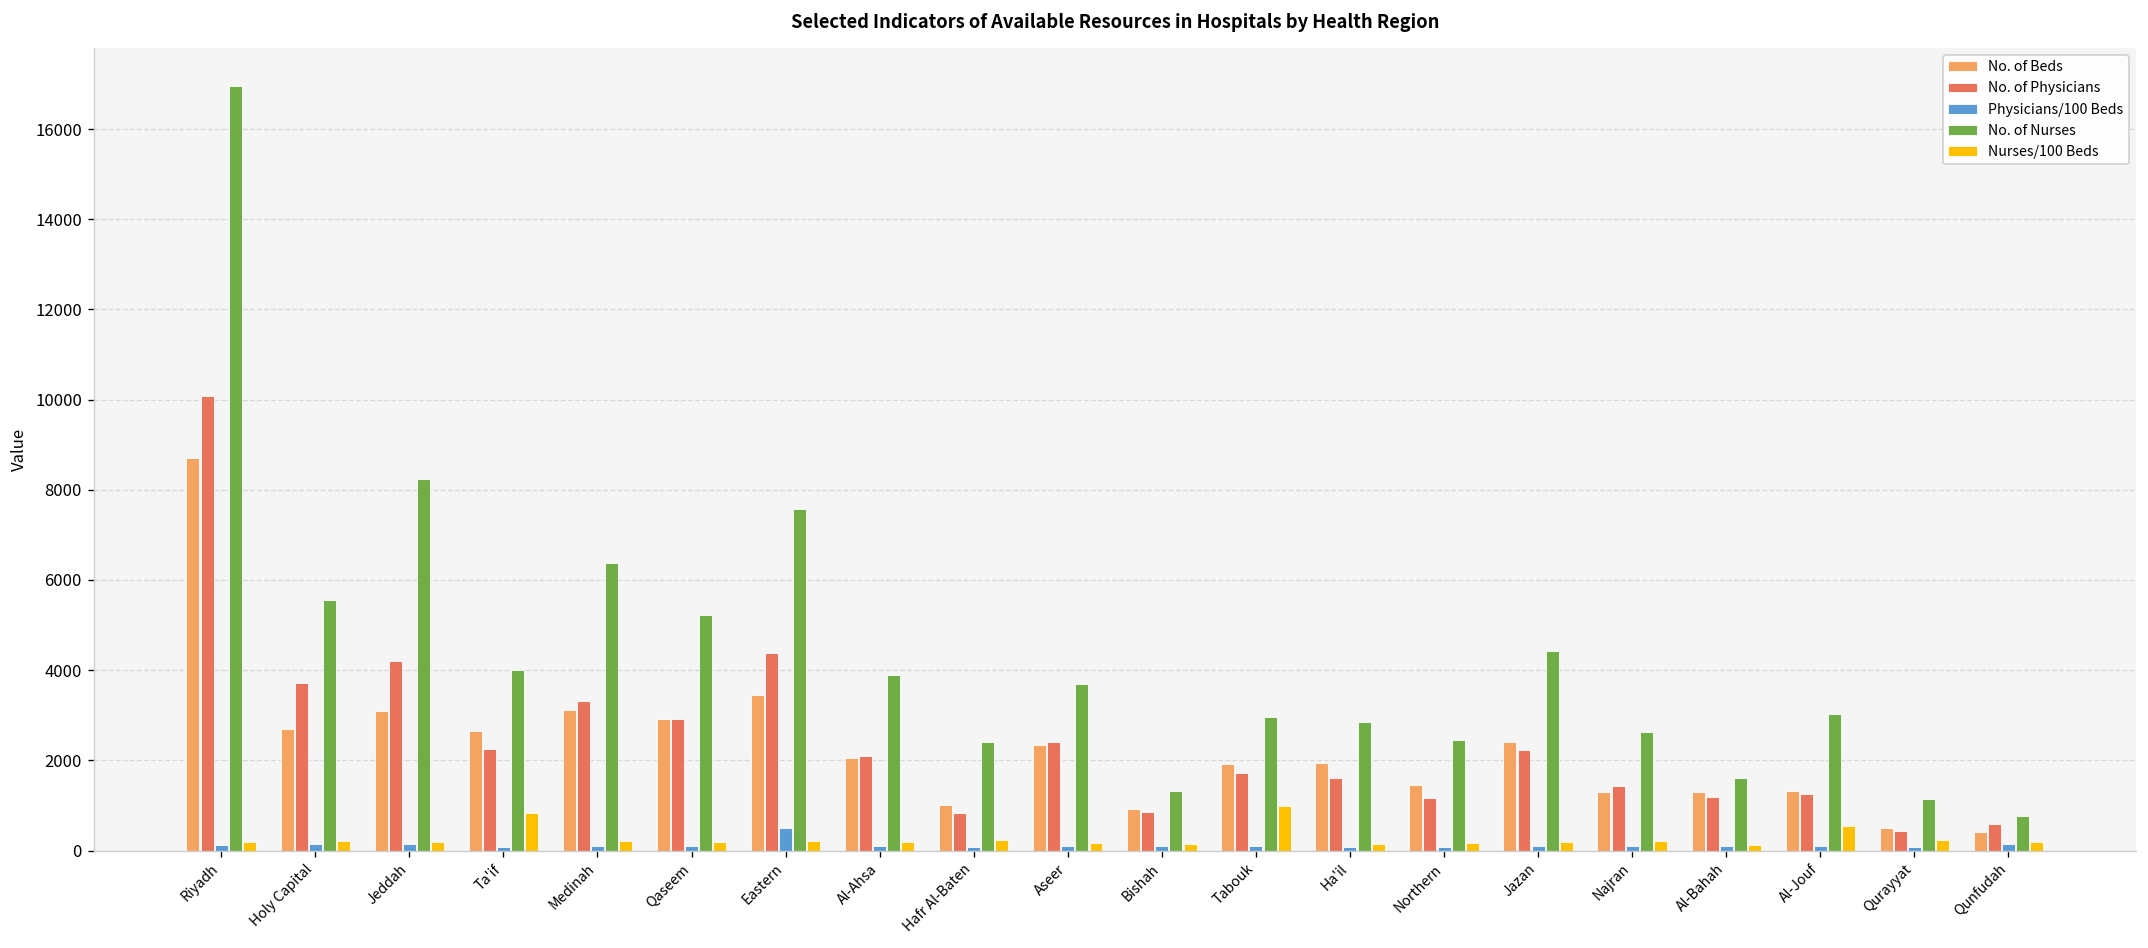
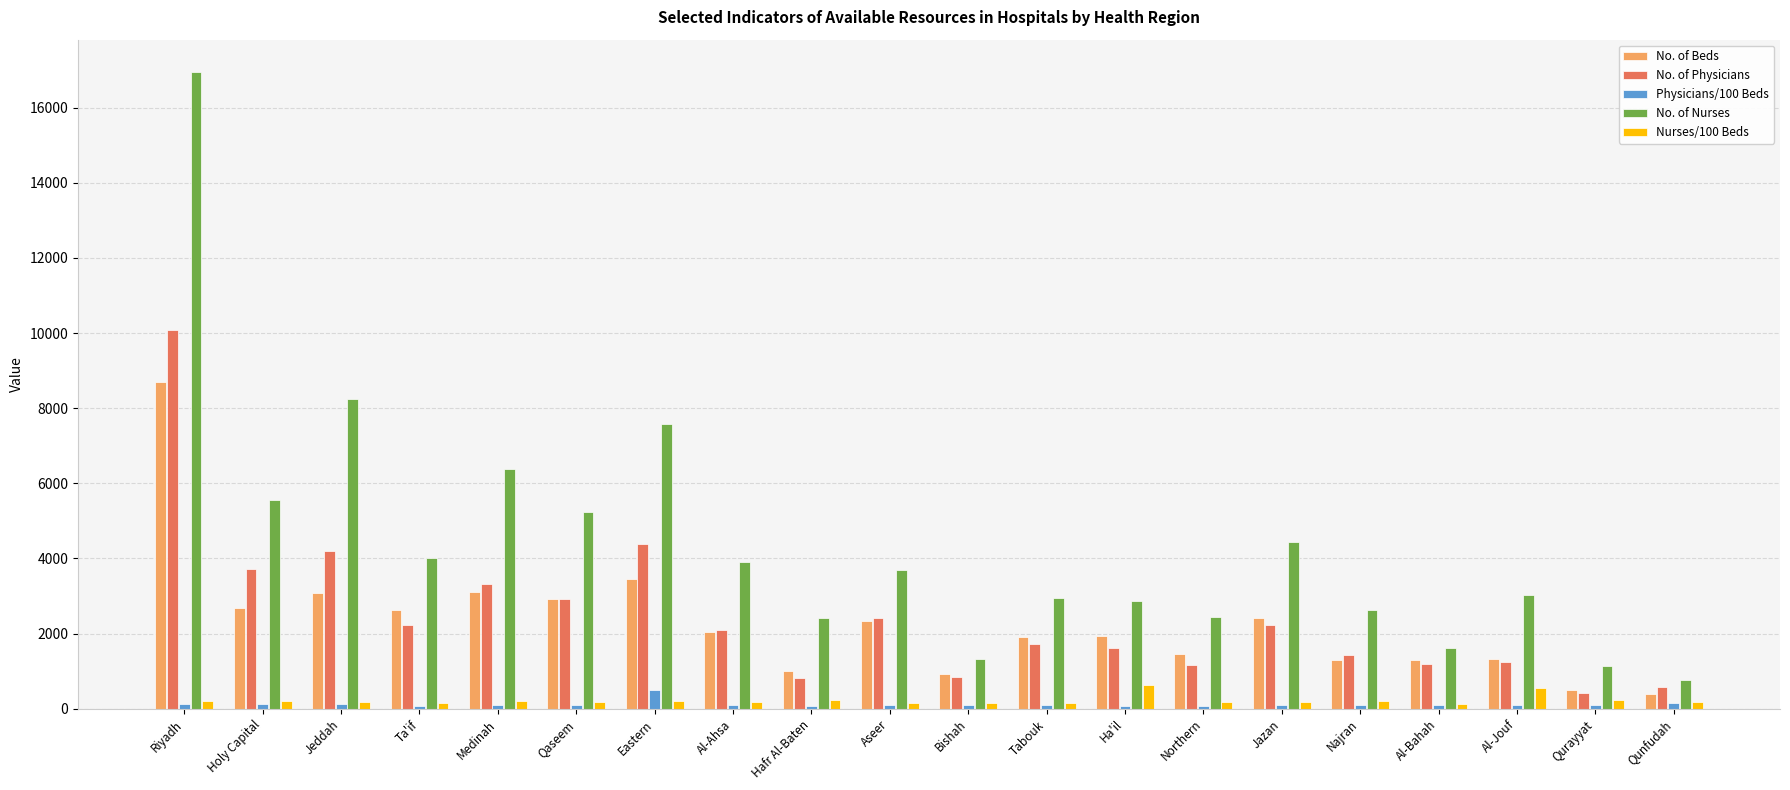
  {
    "Physicians/100 Beds": {
      "Riyadh": 100,
      "Holy Capital": 100,
      "Jeddah": 100,
      "Ta'if": 100,
      "Medinah": 100,
      "Qaseem": 100,
      "Eastern": 500,
      "Al-Ahsa": 100,
      "Hafr Al-Baten": 100,
      "Aseer": 100,
      "Bishah": 100,
      "Tabouk": 100,
      "Ha'il": 100,
      "Northern": 100,
      "Jazan": 100,
      "Najran": 100,
      "Al-Bahah": 100,
      "Al-Jouf": 100,
      "Qurayyat": 100,
      "Qunfudah": 100
    },
    "No. of Nurses": {
      "Riyadh": 17000,
      "Holy Capital": 5600,
      "Jeddah": 8200,
      "Ta'if": 4000,
      "Medinah": 6400,
      "Qaseem": 5200,
      "Eastern": 7600,
      "Al-Ahsa": 3900,
      "Hafr Al-Baten": 2400,
      "Aseer": 3700,
      "Bishah": 1300,
      "Tabouk": 3000,
      "Ha'il": 2900,
      "Northern": 2400,
      "Jazan": 4400,
      "Najran": 2600,
      "Al-Bahah": 1600,
      "Al-Jouf": 3000,
      "Qurayyat": 1100,
      "Qunfudah": 800
    },
    "Nurses/100 Beds": {
      "Riyadh": 200,
      "Holy Capital": 200,
      "Jeddah": 200,
-     "Ta'if": 800,
+     "Ta'if": 200,
      "Medinah": 200,
      "Qaseem": 200,
      "Eastern": 200,
      "Al-Ahsa": 200,
      "Hafr Al-Baten": 200,
      "Aseer": 200,
      "Bishah": 100,
-     "Tabouk": 1000,
-     "Ha'il": 100,
+     "Tabouk": 200,
+     "Ha'il": 600,
      "Northern": 200,
      "Jazan": 200,
      "Najran": 200,
      "Al-Bahah": 100,
      "Al-Jouf": 600,
      "Qurayyat": 200,
      "Qunfudah": 200
    }
  }
